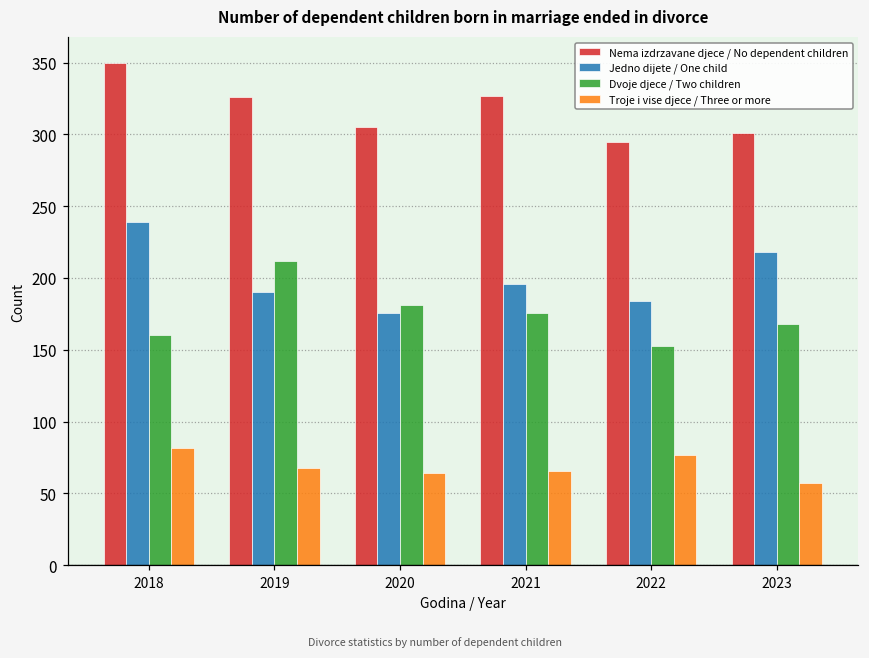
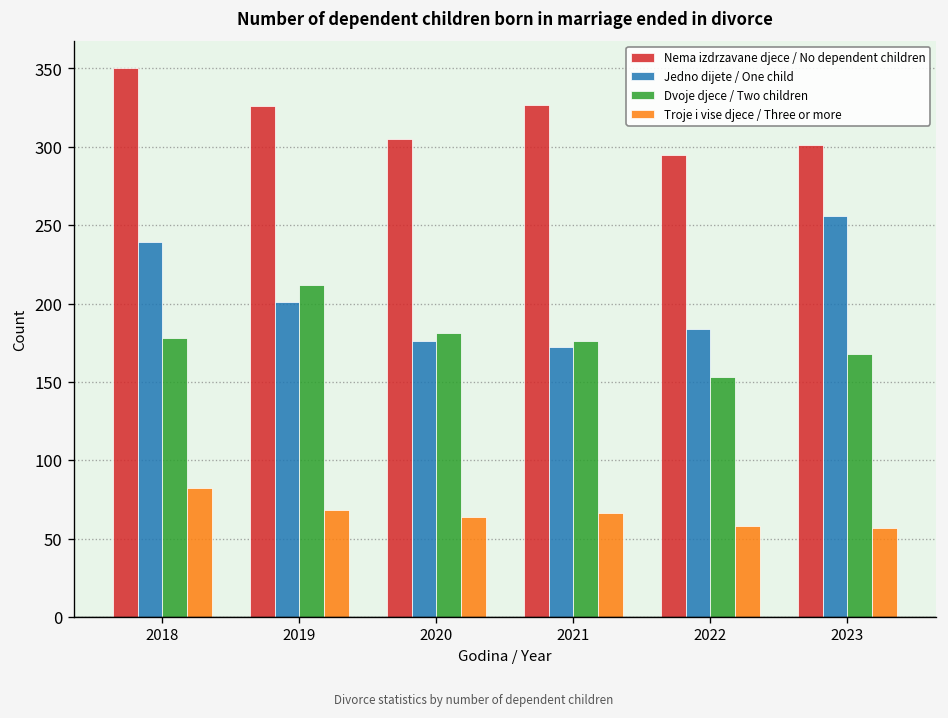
  {
    "Nema izdrzavane djece / No dependent children": {
      "2018": 350,
      "2019": 326,
      "2020": 305,
      "2021": 327,
      "2022": 295,
      "2023": 301
    },
    "Jedno dijete / One child": {
      "2018": 239,
-     "2019": 190,
+     "2019": 201,
      "2020": 176,
-     "2021": 196,
+     "2021": 172,
      "2022": 184,
-     "2023": 218
+     "2023": 256
    },
    "Dvoje djece / Two children": {
-     "2018": 160,
+     "2018": 178,
      "2019": 212,
      "2020": 181,
      "2021": 176,
      "2022": 153,
      "2023": 168
    },
    "Troje i vise djece / Three or more": {
      "2018": 82,
      "2019": 68,
      "2020": 64,
      "2021": 66,
-     "2022": 77,
+     "2022": 58,
      "2023": 57
    }
  }
